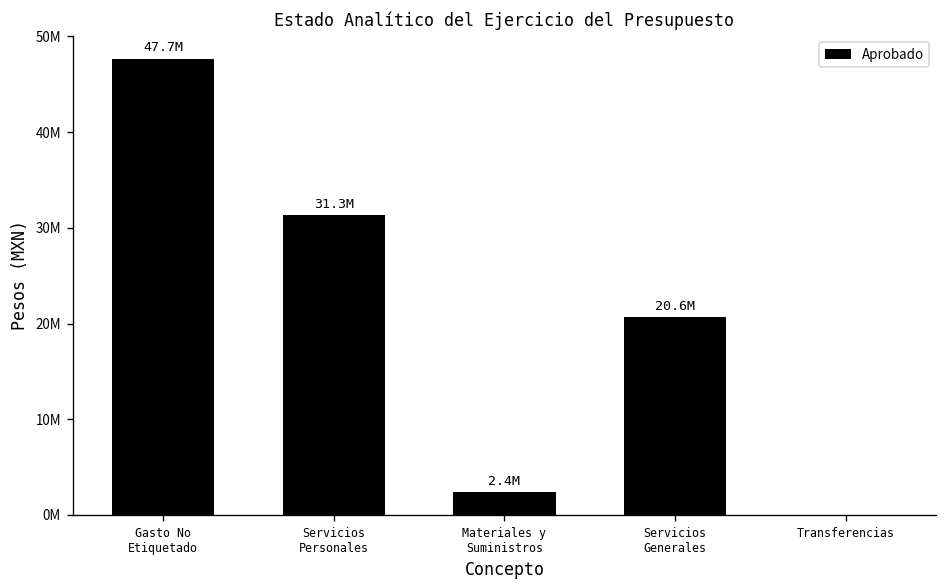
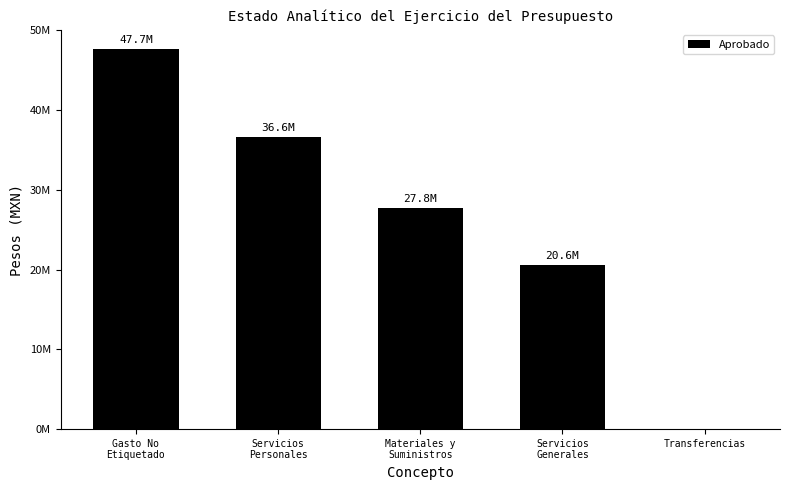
  {
    "Gasto No Etiquetado": "47.7M",
-   "Servicios Personales": "31.3M",
-   "Materiales y Suministros": "2.4M",
+   "Servicios Personales": "36.6M",
+   "Materiales y Suministros": "27.8M",
    "Servicios Generales": "20.6M"
  }
